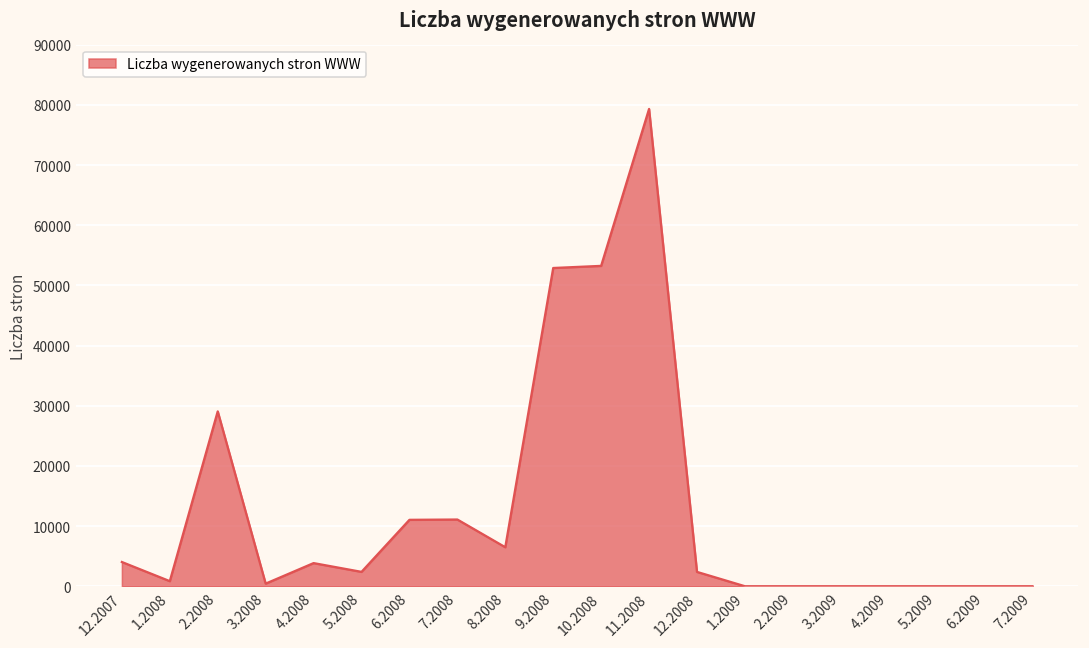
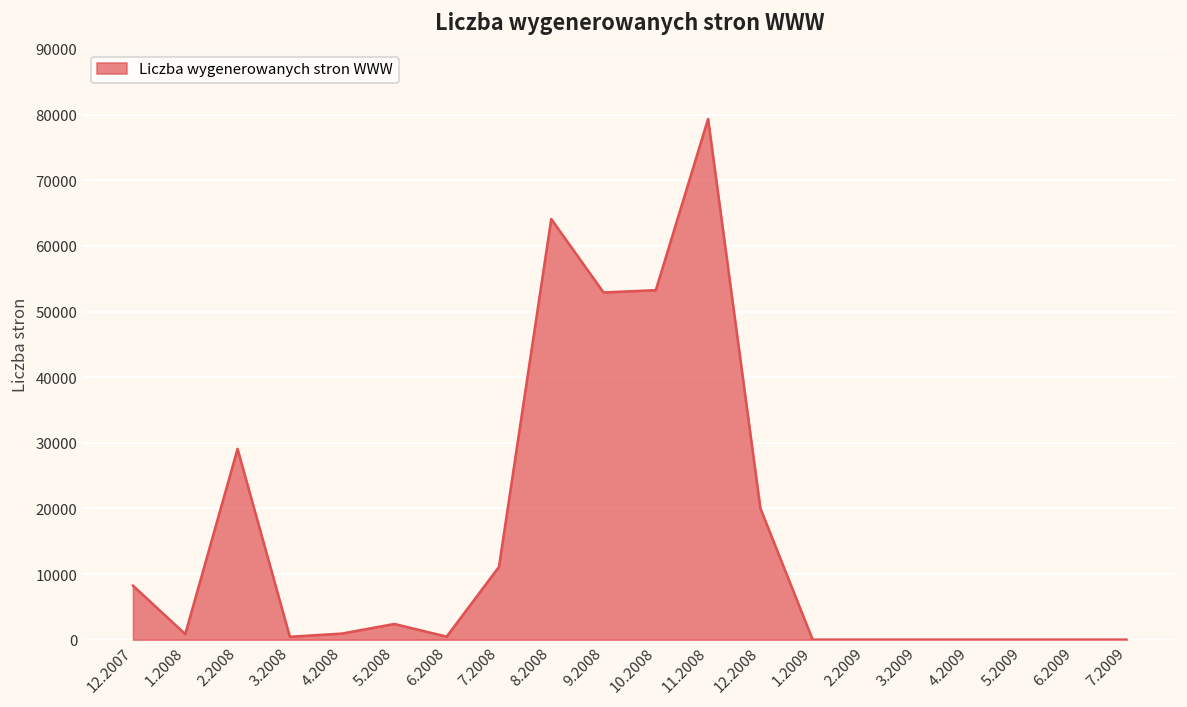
  {
-   "12.2007": 4000,
+   "12.2007": 8000,
    "1.2008": 1000,
    "2.2008": 29000,
    "3.2008": 0,
-   "4.2008": 4000,
+   "4.2008": 1000,
    "5.2008": 2000,
-   "6.2008": 11000,
+   "6.2008": 0,
    "7.2008": 11000,
-   "8.2008": 6000,
+   "8.2008": 64000,
    "9.2008": 53000,
    "10.2008": 53000,
    "11.2008": 79000,
-   "12.2008": 2000,
+   "12.2008": 20000,
    "1.2009": 0,
    "2.2009": 0,
    "3.2009": 0,
    "4.2009": 0,
    "5.2009": 0,
    "6.2009": 0,
    "7.2009": 0
  }
